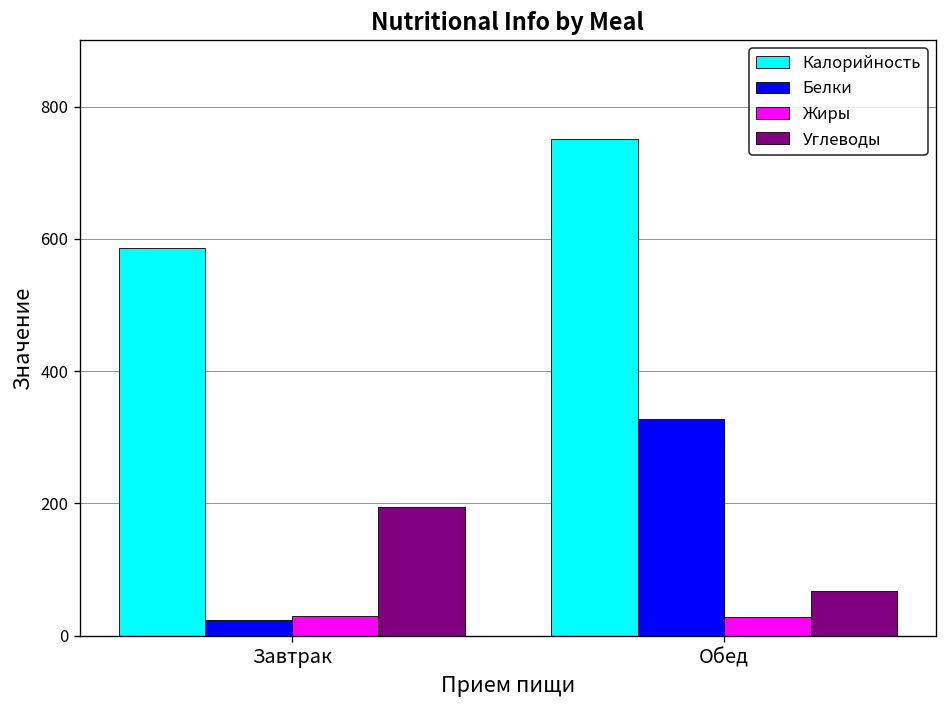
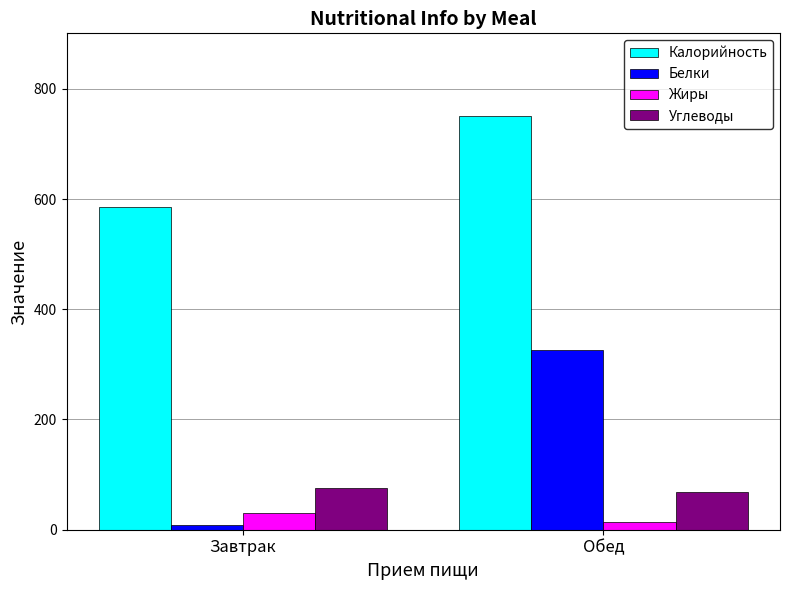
  {
    "Калорийность": {
      "Завтрак": 590,
      "Обед": 750
    },
    "Белки": {
-     "Завтрак": 20,
+     "Завтрак": 10,
      "Обед": 330
    },
    "Жиры": {
      "Завтрак": 30,
-     "Обед": 30
+     "Обед": 10
    },
    "Углеводы": {
-     "Завтрак": 190,
+     "Завтрак": 80,
      "Обед": 70
    }
  }
